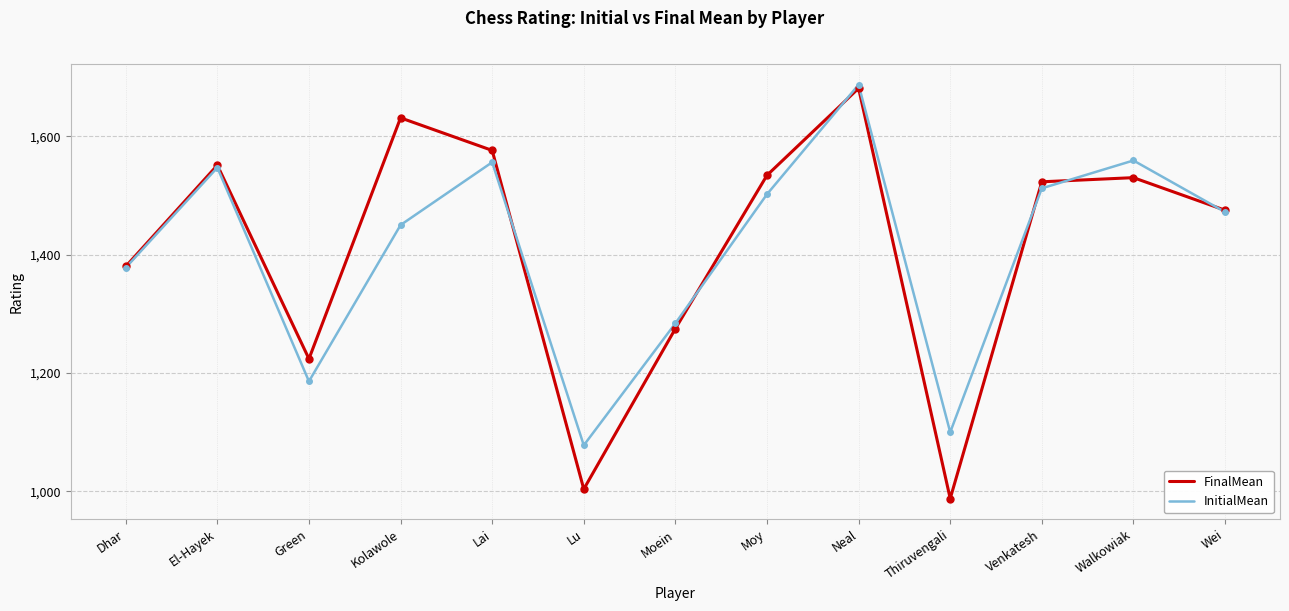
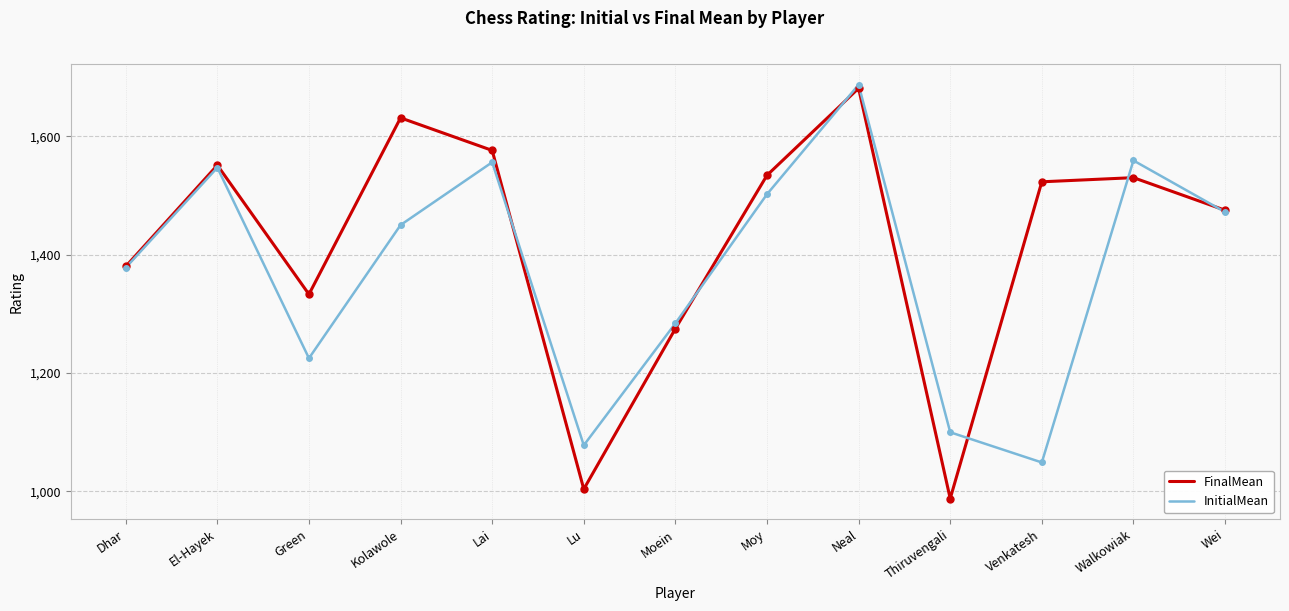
  {
    "FinalMean": {
-     "Green": "1,220",
+     "Green": "1,330",
      "Kolawole": "1,630",
      "Lai": "1,580",
      "Lu": "1,000",
      "Moein": "1,280",
      "Moy": "1,530",
      "Neal": "1,680",
      "Thiruvengali": "990",
      "Venkatesh": "1,520",
      "Walkowiak": "1,530"
    },
    "InitialMean": {
-     "Green": "1,190",
+     "Green": "1,230",
      "Kolawole": "1,450",
      "Lai": "1,560",
      "Lu": "1,080",
      "Moein": "1,280",
      "Moy": "1,500",
      "Neal": "1,690",
      "Thiruvengali": "1,100",
-     "Venkatesh": "1,510",
+     "Venkatesh": "1,050",
      "Walkowiak": "1,560"
    }
  }
